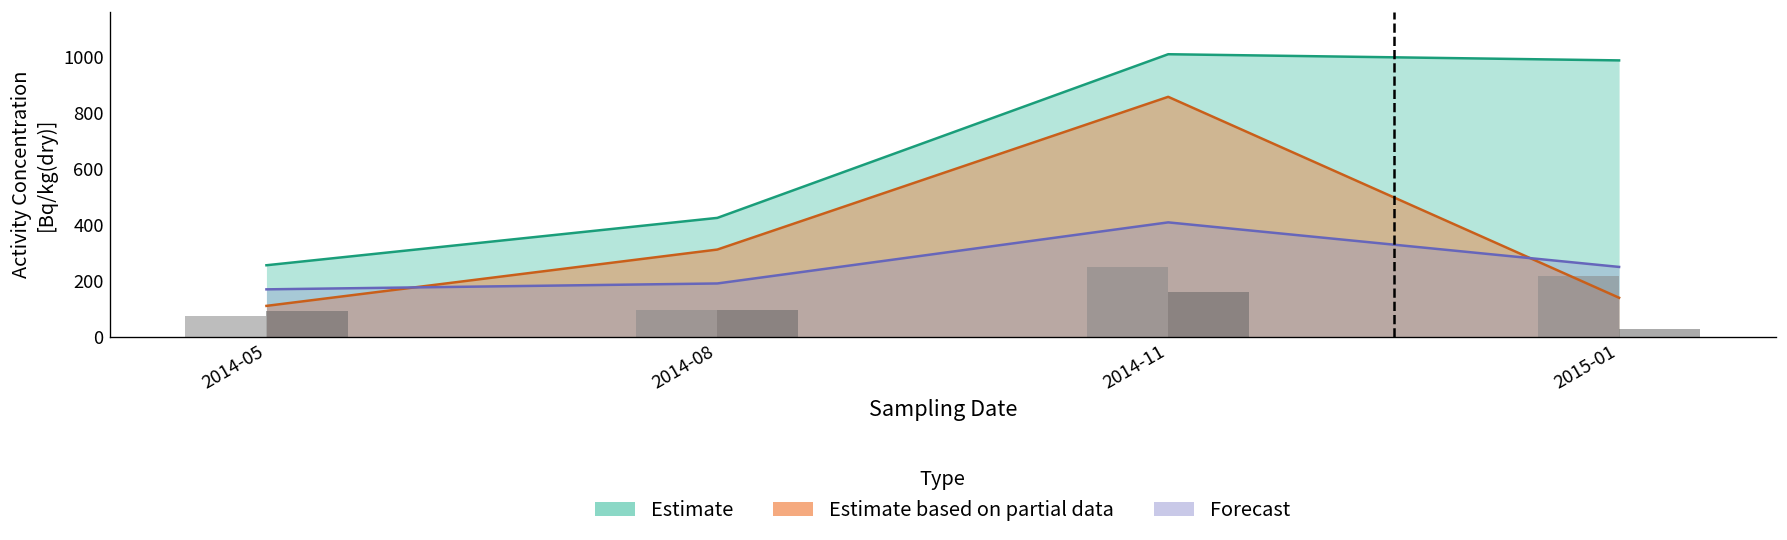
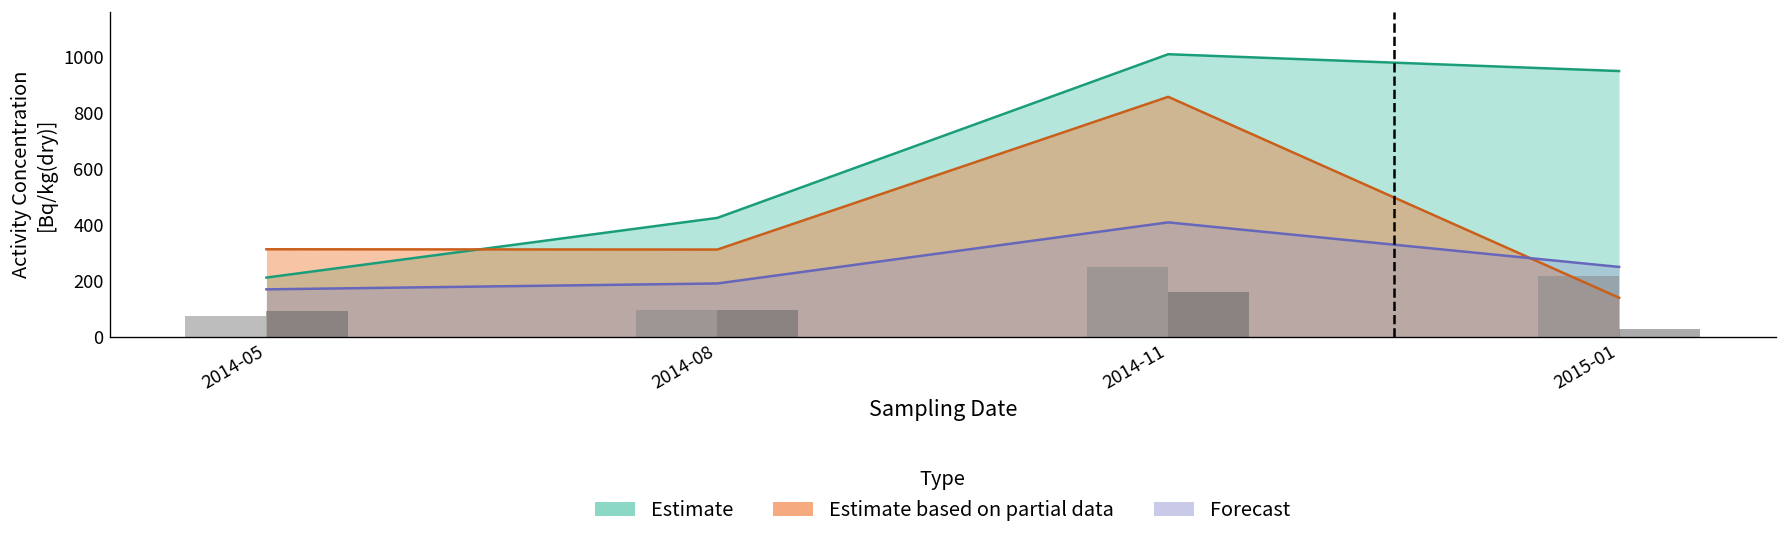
  {
    "Estimate": {
-     "2014-05": 260,
+     "2014-05": 210,
      "2014-08": 430,
      "2014-11": 1010,
-     "2015-01": 990
+     "2015-01": 950
    },
    "Estimate based on partial data": {
-     "2014-05": 110,
+     "2014-05": 310,
      "2014-08": 310,
      "2014-11": 860,
      "2015-01": 140
    },
    "Forecast": {
      "2014-05": 170,
      "2014-08": 190,
      "2014-11": 410,
      "2015-01": 250
    }
  }
